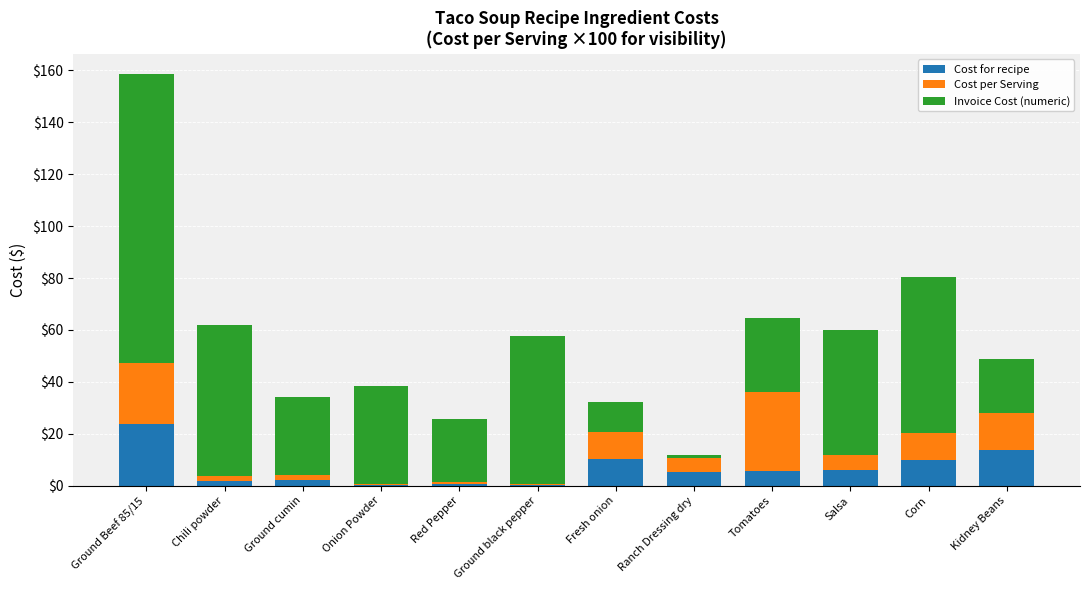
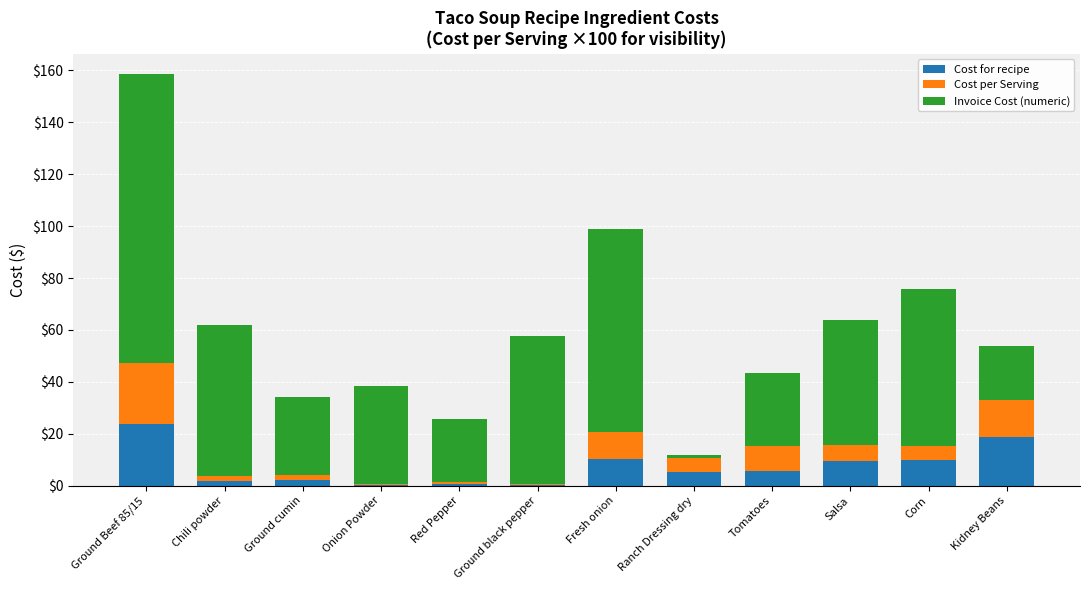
  {
    "Cost for recipe": {
      "Ground Beef 85/15": "$24",
      "Chili powder": "$2",
      "Ground cumin": "$2",
      "Fresh onion": "$10",
      "Ranch Dressing dry": "$5",
      "Tomatoes": "$6",
-     "Salsa": "$6",
+     "Salsa": "$10",
      "Corn": "$10",
-     "Kidney Beans": "$14"
+     "Kidney Beans": "$19"
    },
    "Cost per Serving": {
      "Ground Beef 85/15": "$24",
      "Chili powder": "$2",
      "Ground cumin": "$2",
      "Fresh onion": "$10",
      "Ranch Dressing dry": "$5",
-     "Tomatoes": "$31",
+     "Tomatoes": "$9",
      "Salsa": "$6",
-     "Corn": "$10",
+     "Corn": "$5",
      "Kidney Beans": "$14"
    },
    "Invoice Cost (numeric)": {
      "Ground Beef 85/15": "$111",
      "Chili powder": "$58",
      "Ground cumin": "$30",
      "Onion Powder": "$38",
      "Red Pepper": "$24",
      "Ground black pepper": "$57",
-     "Fresh onion": "$12",
+     "Fresh onion": "$78",
      "Ranch Dressing dry": "$1",
      "Tomatoes": "$28",
      "Salsa": "$48",
      "Corn": "$60",
      "Kidney Beans": "$21"
    }
  }
